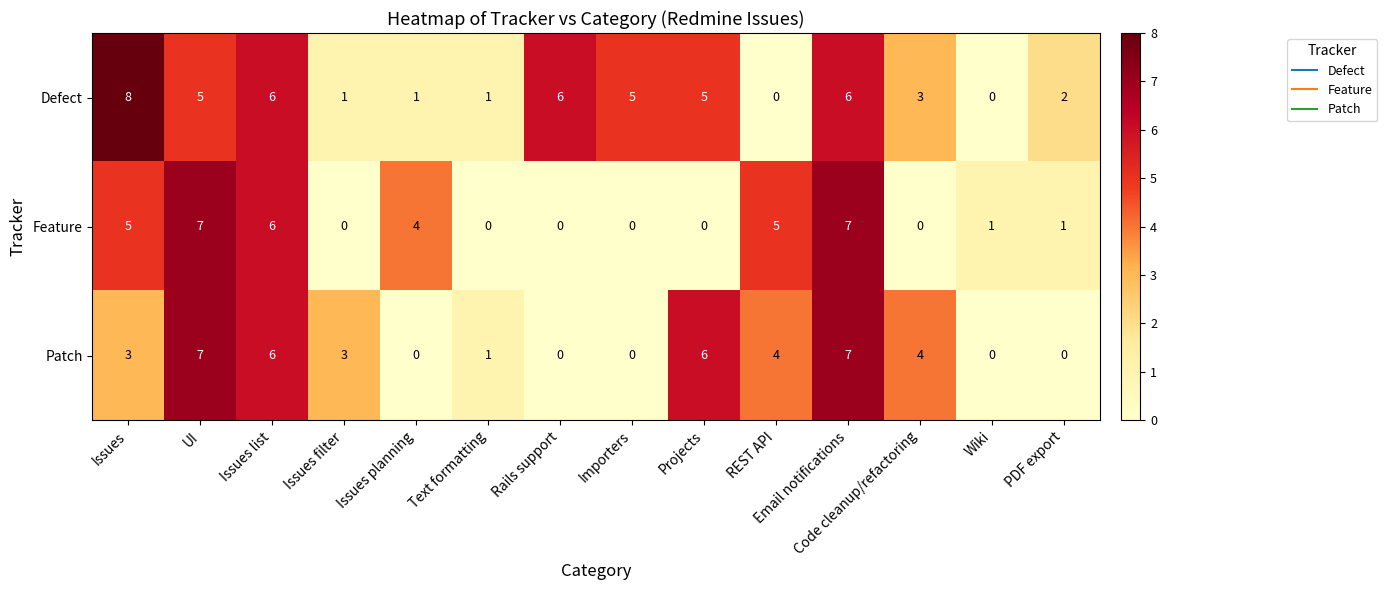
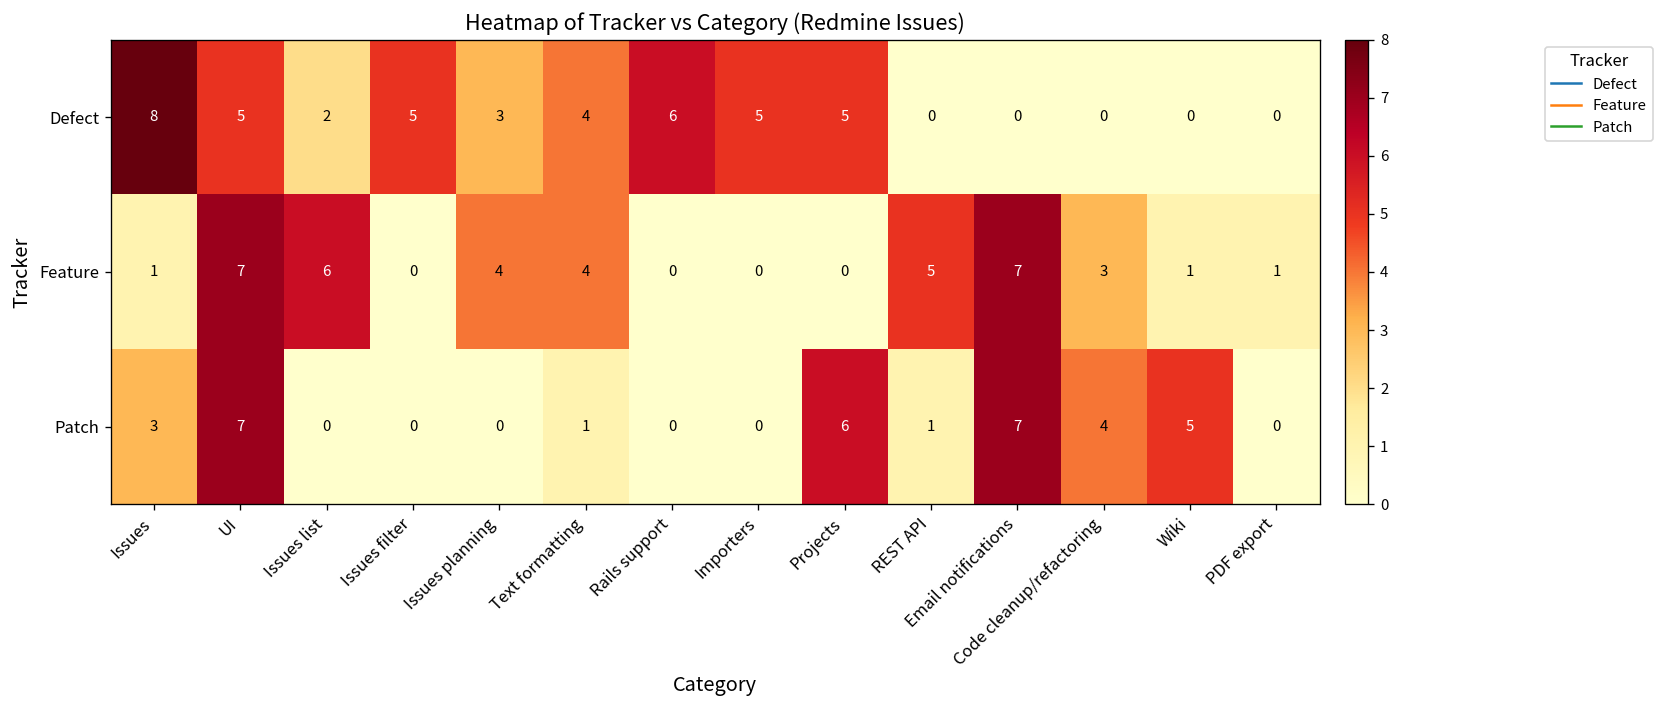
  {
    "Defect": {
      "Issues": 8,
      "UI": 5,
-     "Issues list": 6,
-     "Issues filter": 1,
-     "Issues planning": 1,
-     "Text formatting": 1,
+     "Issues list": 2,
+     "Issues filter": 5,
+     "Issues planning": 3,
+     "Text formatting": 4,
      "Rails support": 6,
      "Importers": 5,
      "Projects": 5,
      "REST API": 0,
-     "Email notifications": 6,
-     "Code cleanup/refactoring": 3,
+     "Email notifications": 0,
+     "Code cleanup/refactoring": 0,
      "Wiki": 0,
-     "PDF export": 2
+     "PDF export": 0
    },
    "Feature": {
-     "Issues": 5,
+     "Issues": 1,
      "UI": 7,
      "Issues list": 6,
      "Issues filter": 0,
      "Issues planning": 4,
-     "Text formatting": 0,
+     "Text formatting": 4,
      "Rails support": 0,
      "Importers": 0,
      "Projects": 0,
      "REST API": 5,
      "Email notifications": 7,
-     "Code cleanup/refactoring": 0,
+     "Code cleanup/refactoring": 3,
      "Wiki": 1,
      "PDF export": 1
    },
    "Patch": {
      "Issues": 3,
      "UI": 7,
-     "Issues list": 6,
-     "Issues filter": 3,
+     "Issues list": 0,
+     "Issues filter": 0,
      "Issues planning": 0,
      "Text formatting": 1,
      "Rails support": 0,
      "Importers": 0,
      "Projects": 6,
-     "REST API": 4,
+     "REST API": 1,
      "Email notifications": 7,
      "Code cleanup/refactoring": 4,
-     "Wiki": 0,
+     "Wiki": 5,
      "PDF export": 0
    }
  }
